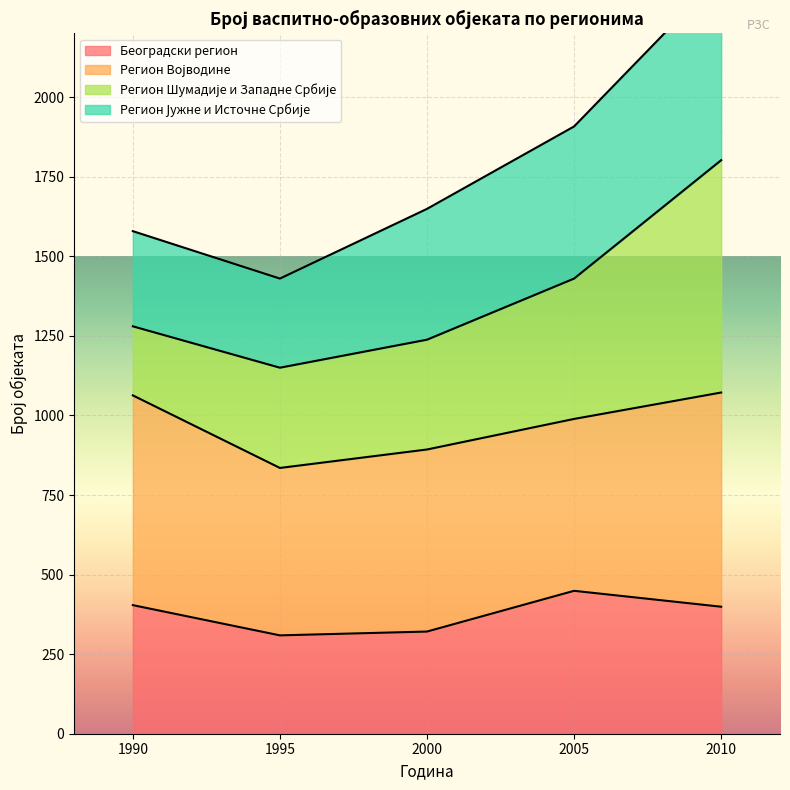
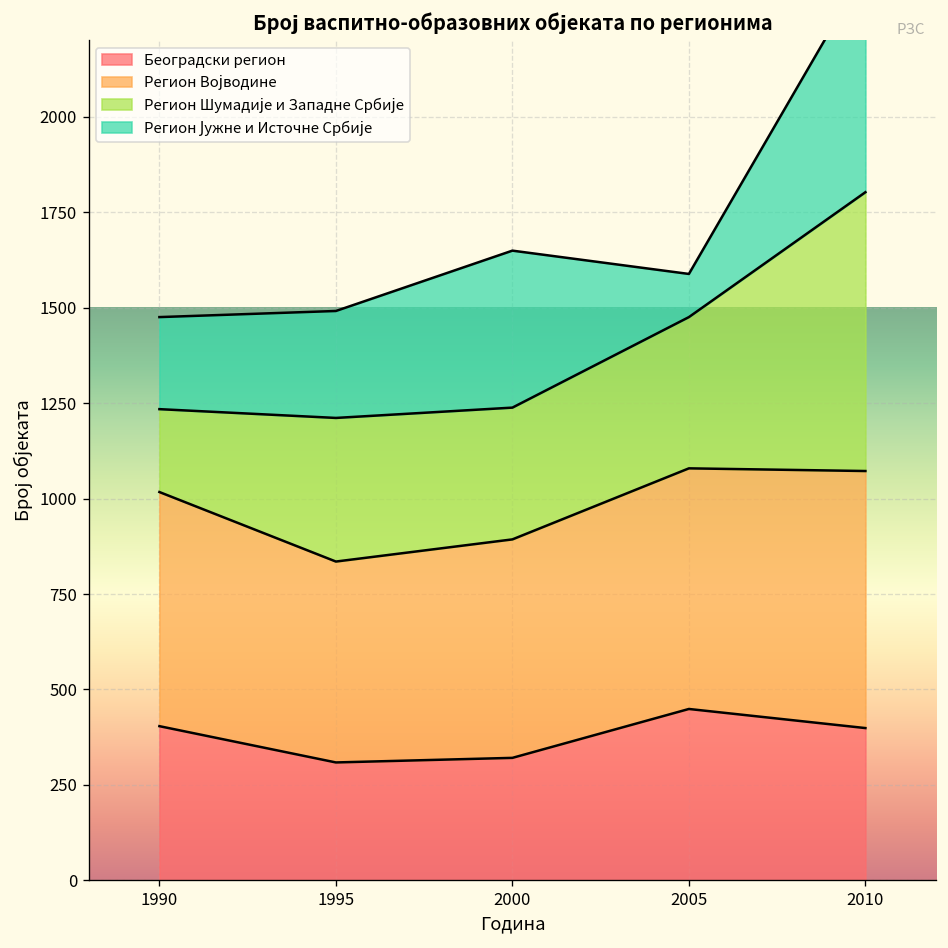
  {
    "Београдски регион": {
      "1990": 400,
      "1995": 310,
      "2000": 320,
      "2005": 450,
      "2010": 400
    },
    "Регион Војводине": {
-     "1990": 660,
+     "1990": 610,
      "1995": 530,
      "2000": 570,
-     "2005": 540,
+     "2005": 630,
      "2010": 670
    },
    "Регион Шумадије и Западне Србије": {
      "1990": 220,
-     "1995": 320,
+     "1995": 380,
      "2000": 350,
-     "2005": 440,
+     "2005": 400,
      "2010": 730
    },
    "Регион Јужне и Источне Србије": {
-     "1990": 300,
+     "1990": 240,
      "1995": 280,
      "2000": 410,
-     "2005": 480
+     "2005": 110
    }
  }
